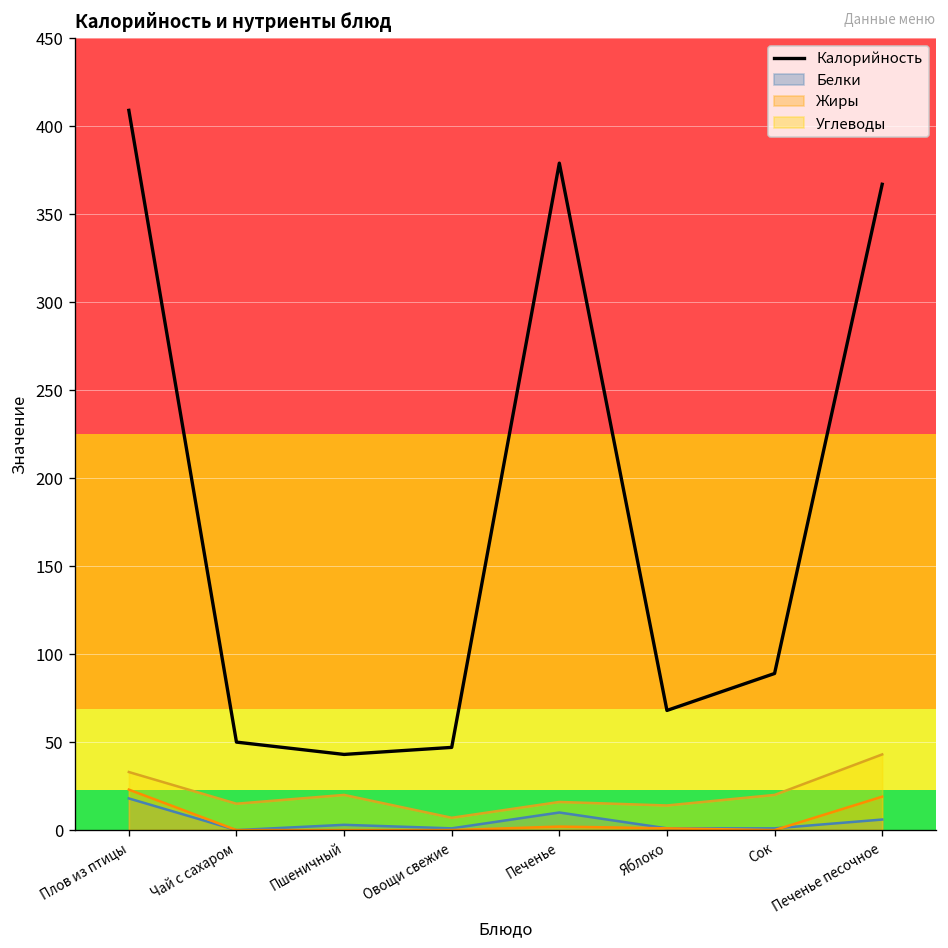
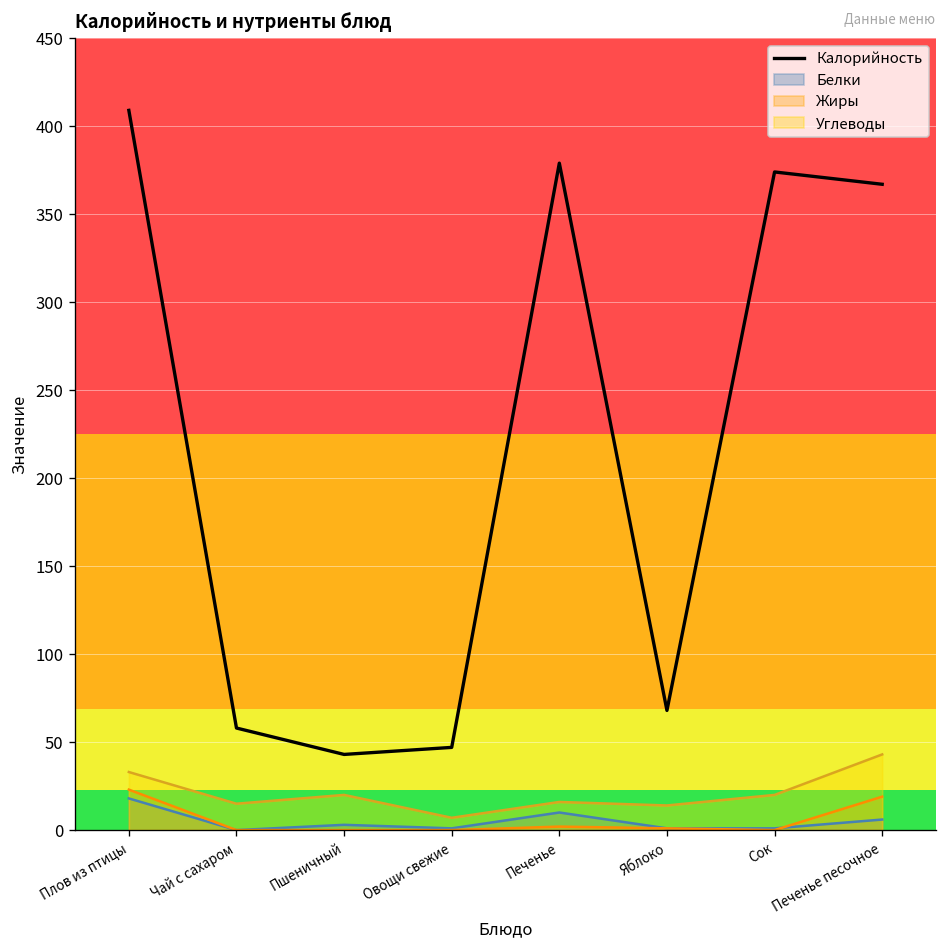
  {
    "Калорийность": {
      "Плов из птицы": 409,
-     "Чай с сахаром": 50,
+     "Чай с сахаром": 58,
      "Пшеничный": 43,
      "Овощи свежие": 47,
      "Печенье": 379,
      "Яблоко": 68,
-     "Сок": 89,
+     "Сок": 374,
      "Печенье песочное": 367
    },
    "Белки": {
      "Плов из птицы": 18,
      "Пшеничный": 3,
      "Печенье": 10,
      "Печенье песочное": 6
    }
  }
